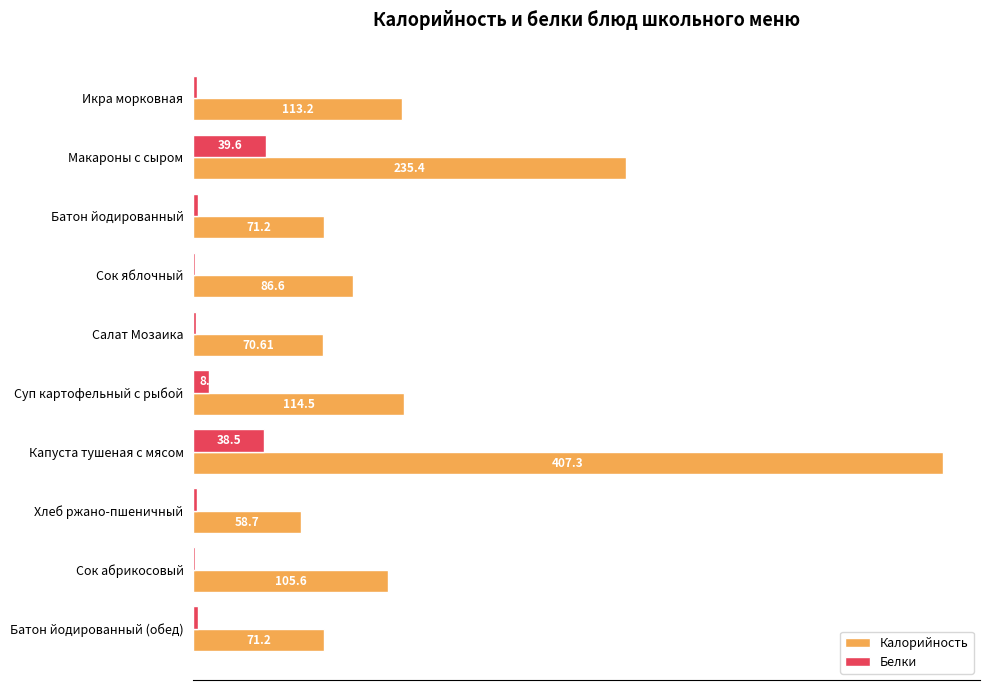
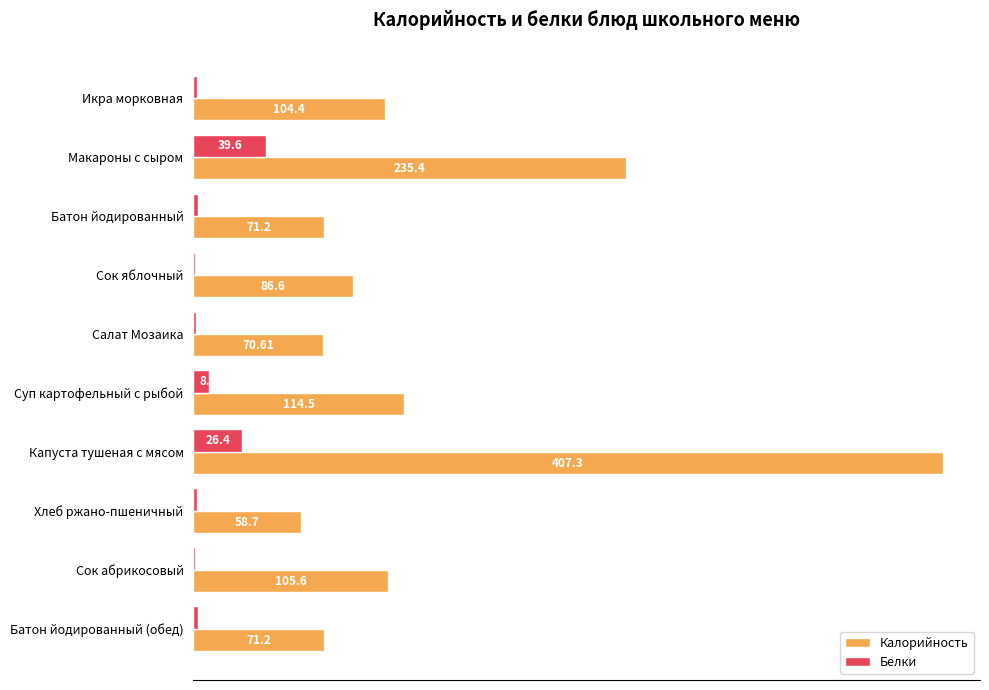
  {
    "Калорийность": {
-     "Икра морковная": 113.2,
+     "Икра морковная": 104.4,
      "Макароны с сыром": 235.4,
      "Батон йодированный": 71.2,
      "Сок яблочный": 86.6,
      "Салат Мозаика": 70.61,
      "Суп картофельный с рыбой": 114.5,
      "Капуста тушеная с мясом": 407.3,
      "Хлеб ржано-пшеничный": 58.7,
      "Сок абрикосовый": 105.6,
      "Батон йодированный (обед)": 71.2
    },
    "Белки": {
      "Макароны с сыром": 39.6,
-     "Капуста тушеная с мясом": 38.5
+     "Капуста тушеная с мясом": 26.4
    }
  }
